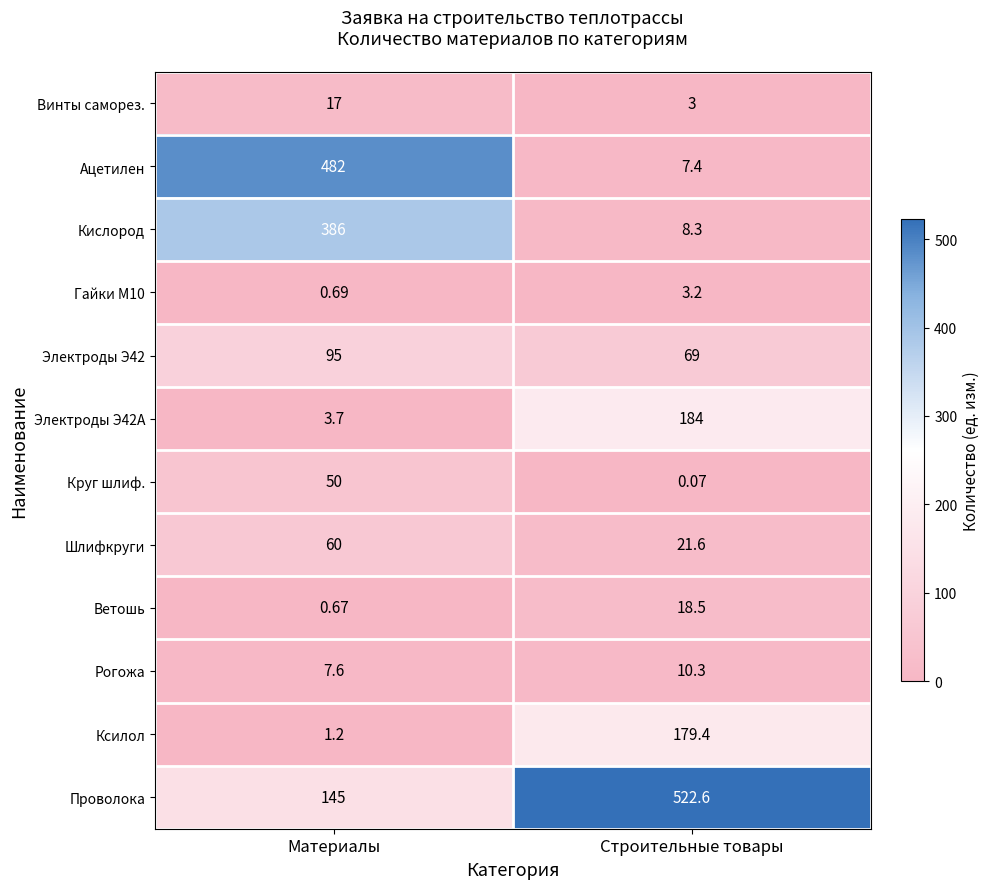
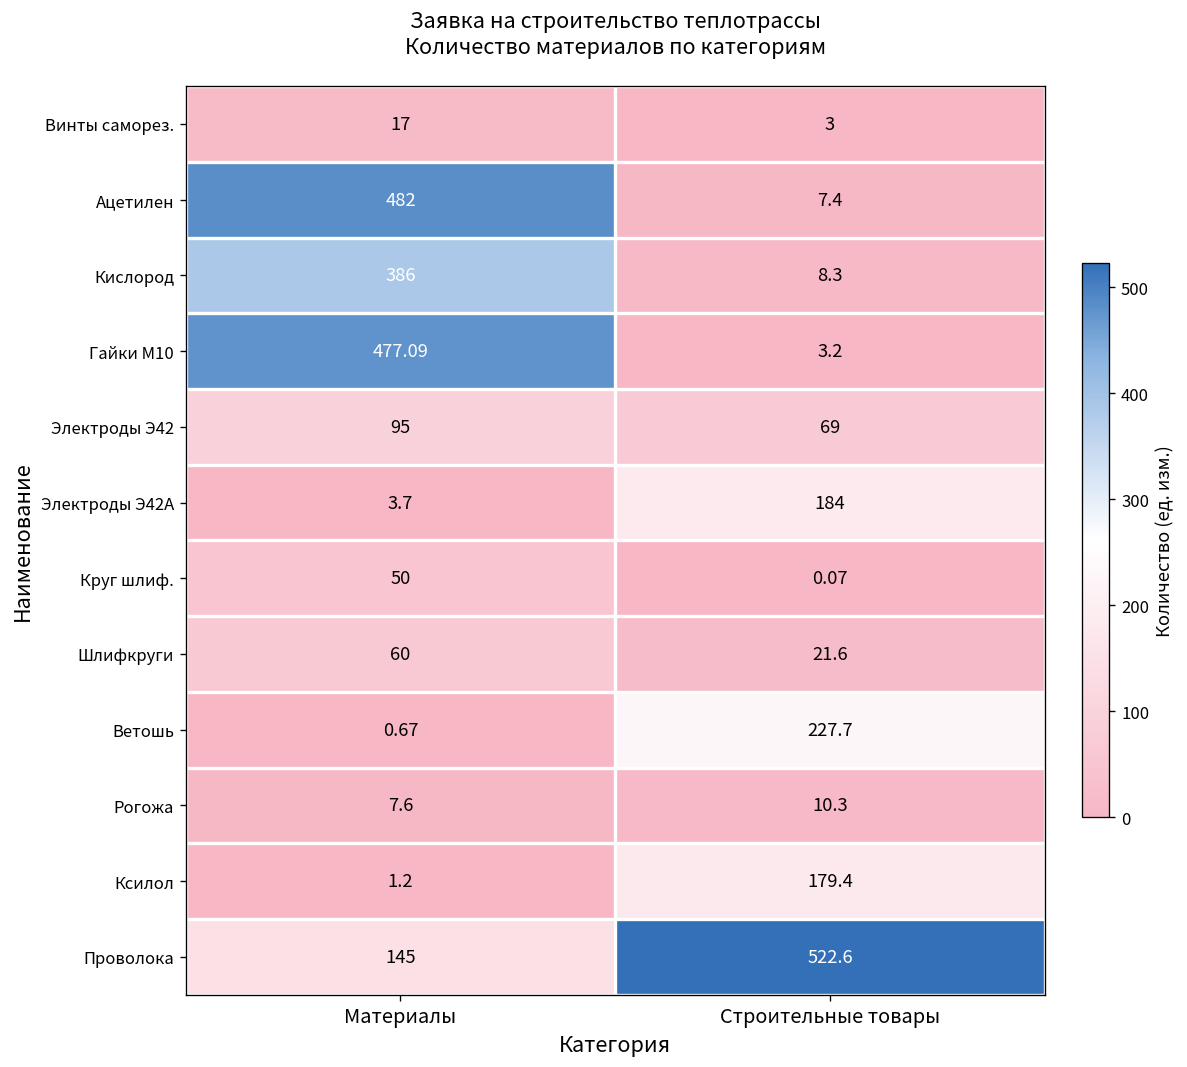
  {
    "Винты саморез.": {
      "Материалы": 17,
      "Строительные товары": 3
    },
    "Ацетилен": {
      "Материалы": 482,
      "Строительные товары": 7.4
    },
    "Кислород": {
      "Материалы": 386,
      "Строительные товары": 8.3
    },
    "Гайки М10": {
-     "Материалы": 0.69,
+     "Материалы": 477.09,
      "Строительные товары": 3.2
    },
    "Электроды Э42": {
      "Материалы": 95,
      "Строительные товары": 69
    },
    "Электроды Э42А": {
      "Материалы": 3.7,
      "Строительные товары": 184
    },
    "Круг шлиф.": {
      "Материалы": 50,
      "Строительные товары": 0.07
    },
    "Шлифкруги": {
      "Материалы": 60,
      "Строительные товары": 21.6
    },
    "Ветошь": {
      "Материалы": 0.67,
-     "Строительные товары": 18.5
+     "Строительные товары": 227.7
    },
    "Рогожа": {
      "Материалы": 7.6,
      "Строительные товары": 10.3
    },
    "Ксилол": {
      "Материалы": 1.2,
      "Строительные товары": 179.4
    },
    "Проволока": {
      "Материалы": 145,
      "Строительные товары": 522.6
    }
  }
